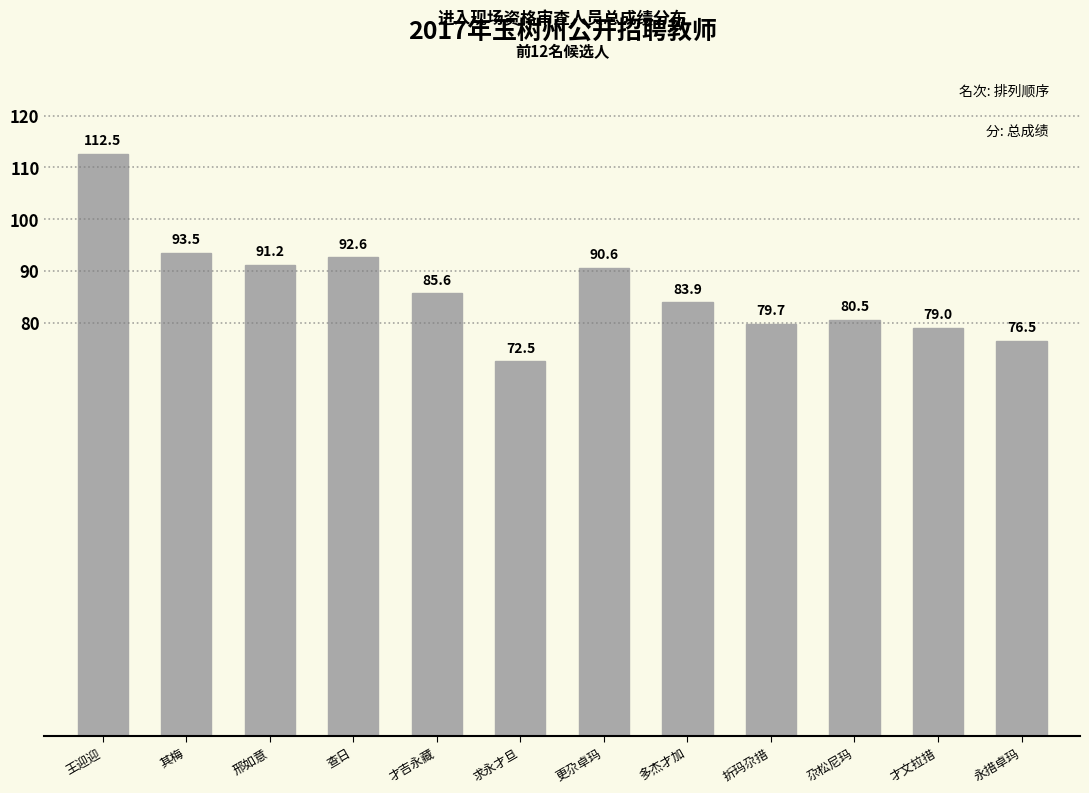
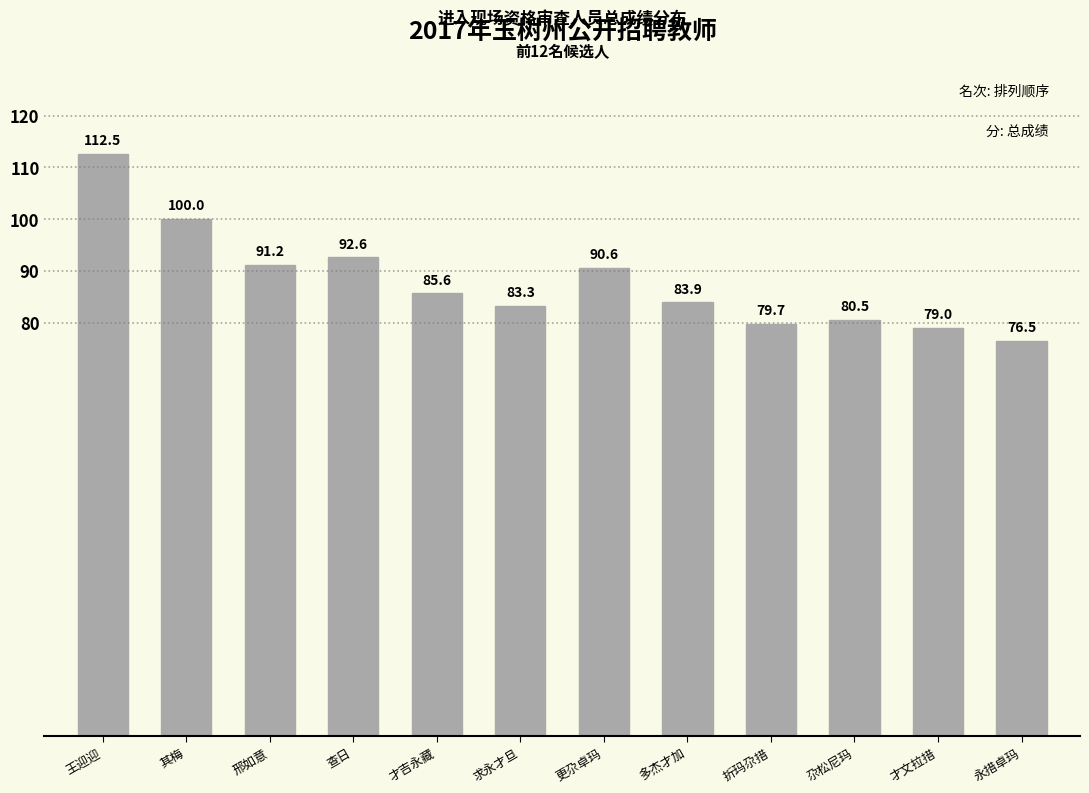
  {
    "王迎迎": 112.5,
-   "其梅": 93.5,
+   "其梅": 100.0,
    "邢如意": 91.2,
    "查日": 92.6,
    "才吉永藏": 85.6,
-   "求永才旦": 72.5,
+   "求永才旦": 83.3,
    "更尕卓玛": 90.6,
    "多杰才加": 83.9,
    "折玛尕措": 79.7,
    "尕松尼玛": 80.5,
    "才文拉措": 79.0,
    "永措卓玛": 76.5
  }
